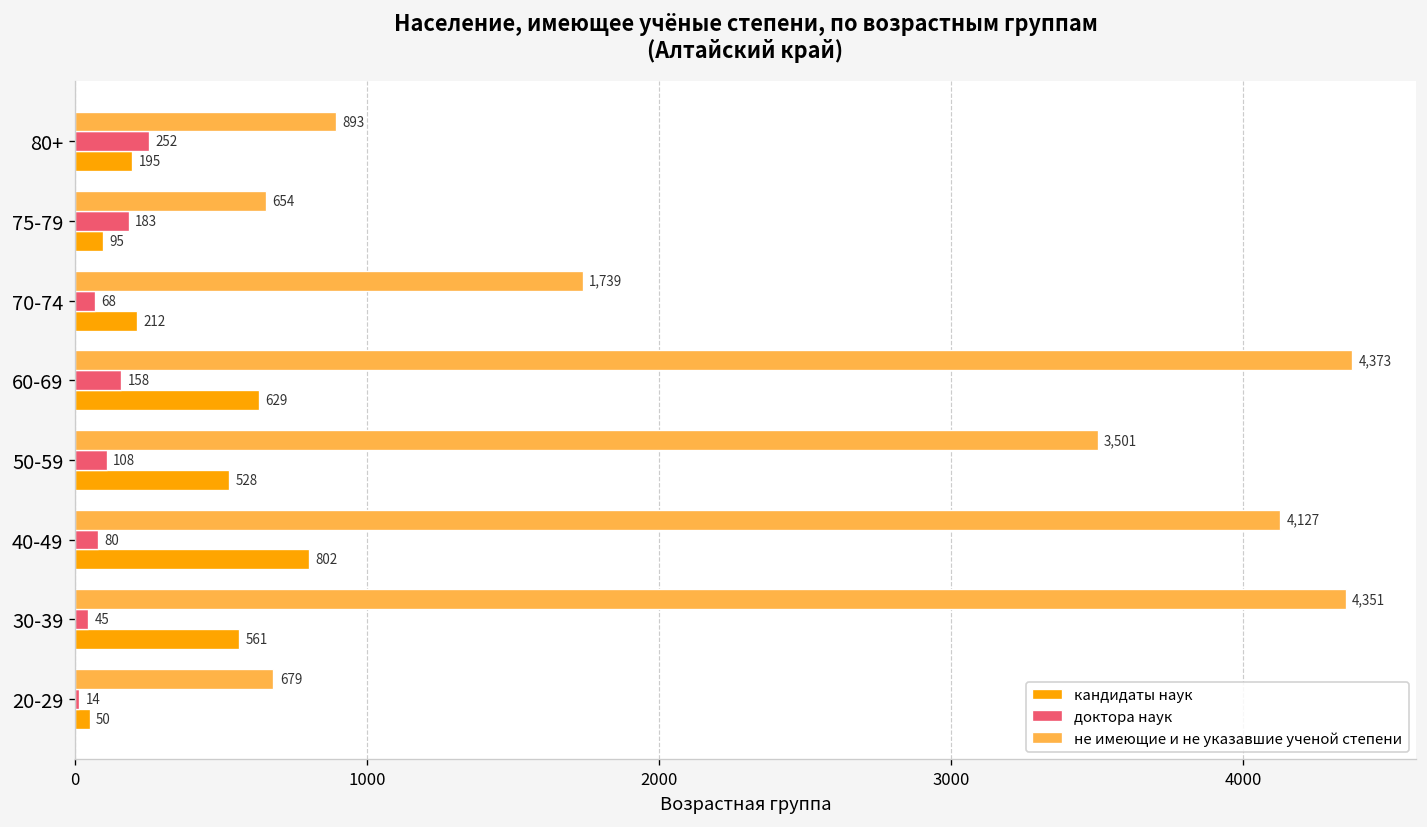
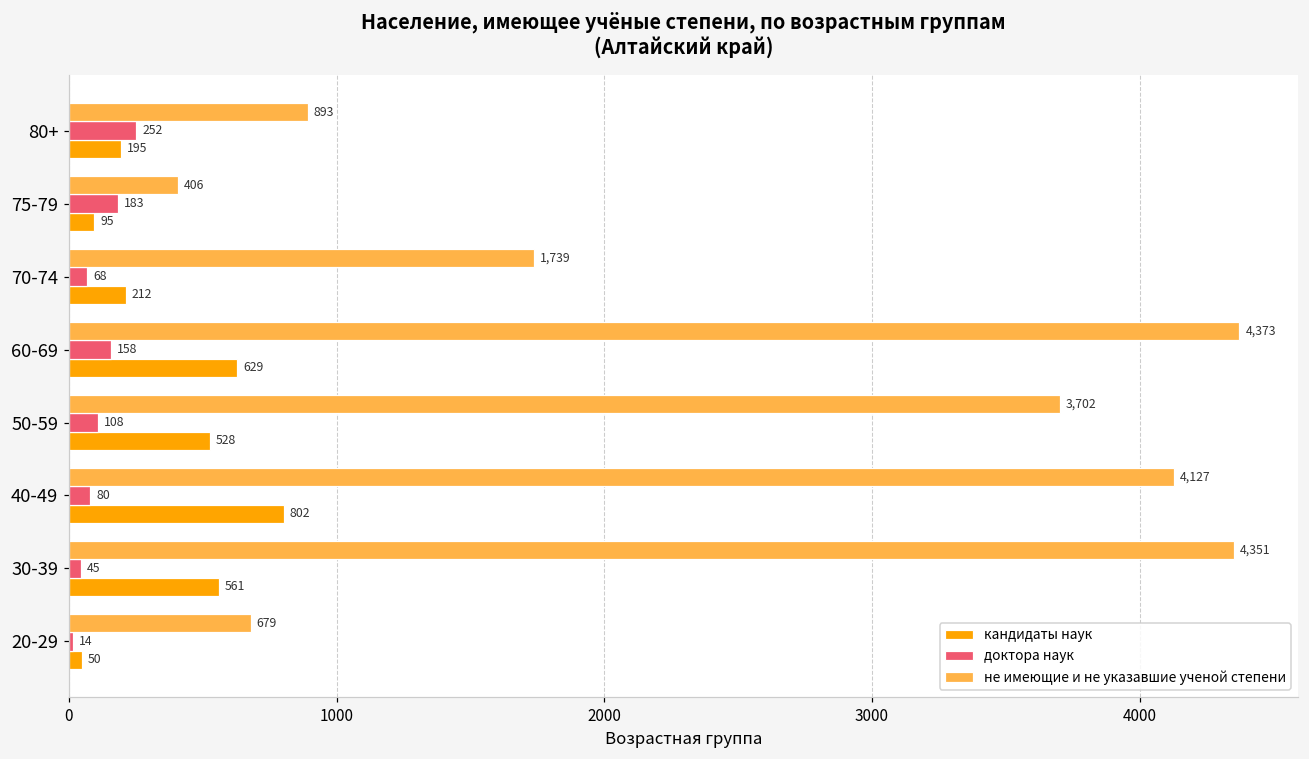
  {
    "кандидаты наук": {
      "80+": "195",
      "75-79": "95",
      "70-74": "212",
      "60-69": "629",
      "50-59": "528",
      "40-49": "802",
      "30-39": "561",
      "20-29": "50"
    },
    "доктора наук": {
      "80+": "252",
      "75-79": "183",
      "70-74": "68",
      "60-69": "158",
      "50-59": "108",
      "40-49": "80",
      "30-39": "45",
      "20-29": "14"
    },
    "не имеющие и не указавшие ученой степени": {
      "80+": "893",
-     "75-79": "654",
+     "75-79": "406",
      "70-74": "1,739",
      "60-69": "4,373",
-     "50-59": "3,501",
+     "50-59": "3,702",
      "40-49": "4,127",
      "30-39": "4,351",
      "20-29": "679"
    }
  }
